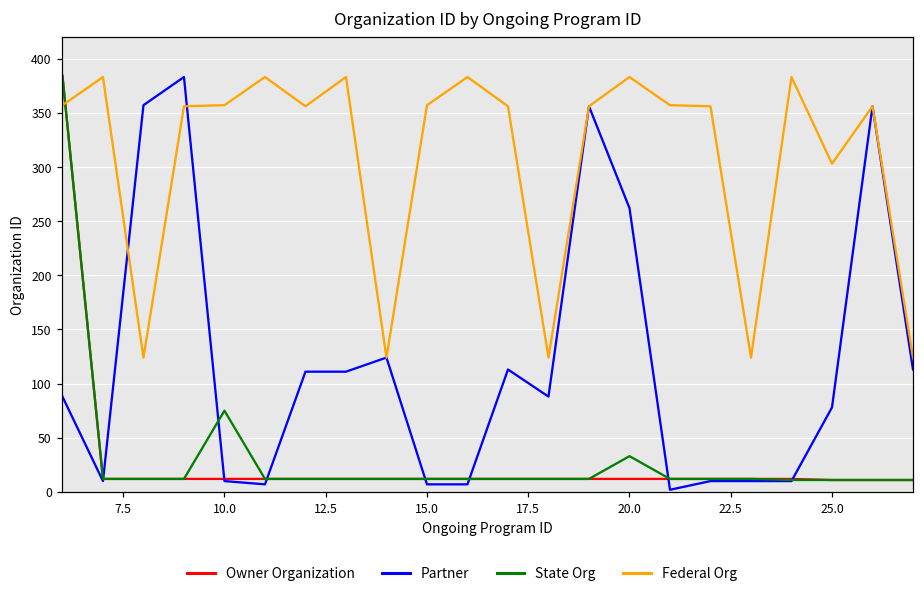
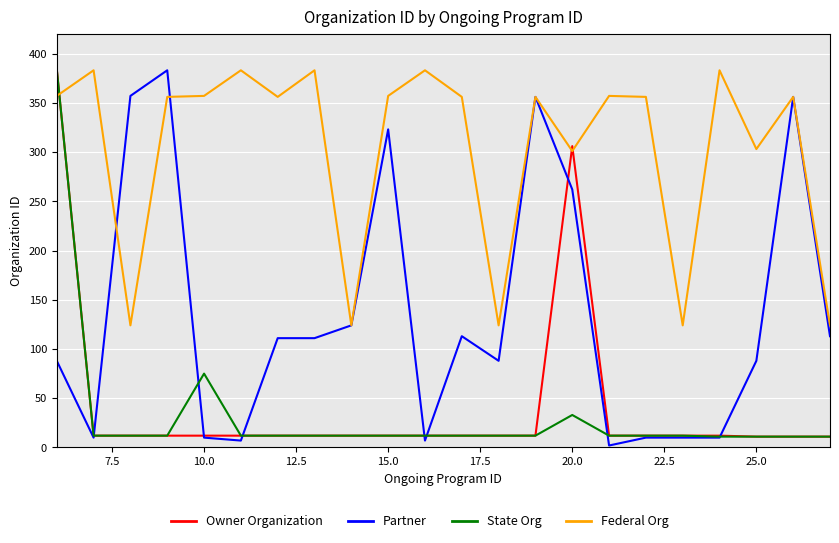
  {
    "Owner Organization": {
-     "20.0": 10
+     "20.0": 310
    },
    "Partner": {
-     "15.0": 10,
+     "15.0": 320,
      "20.0": 260,
-     "25.0": 80
+     "25.0": 90
    },
    "State Org": {
      "10.0": 80,
      "20.0": 30
    },
    "Federal Org": {
      "10.0": 360,
      "15.0": 360,
-     "20.0": 380,
+     "20.0": 300,
      "25.0": 300
    }
  }
